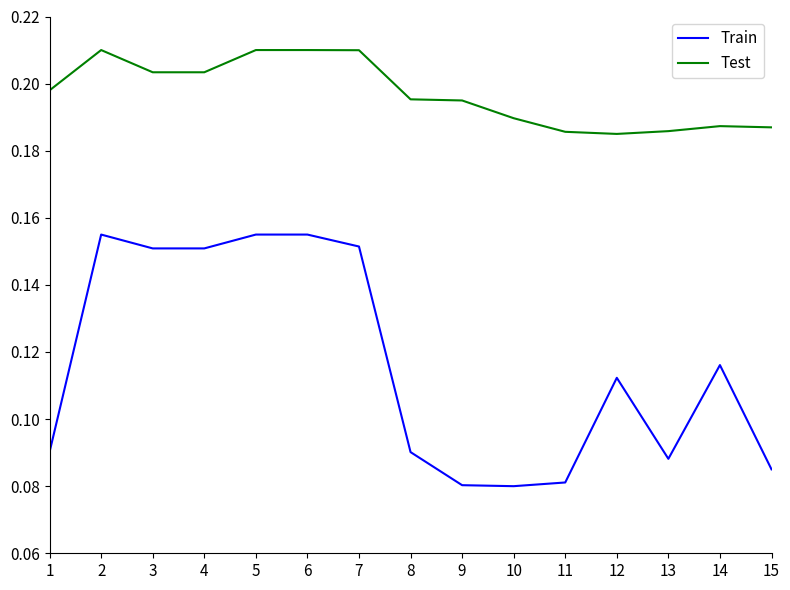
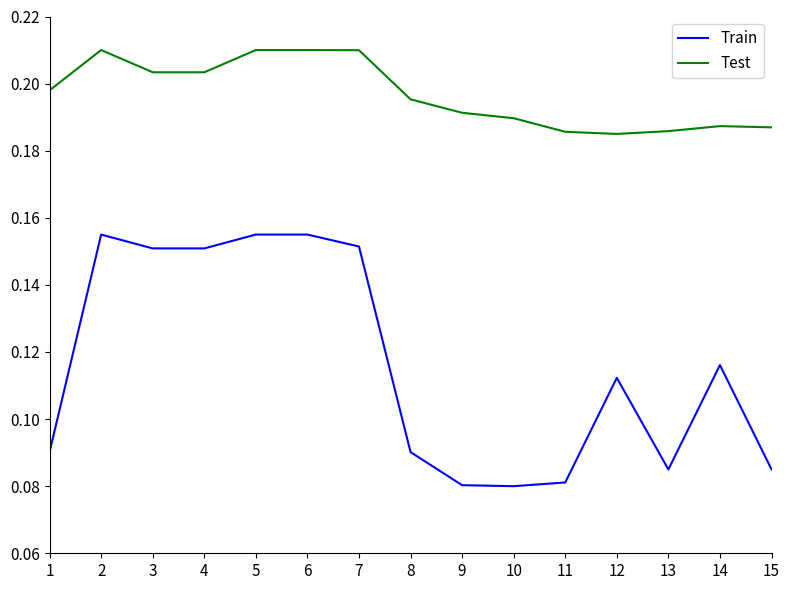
  {
    "Train": {
      "1": 0.090,
      "2": 0.155,
      "3": 0.151,
      "4": 0.151,
      "5": 0.155,
      "6": 0.155,
      "7": 0.151,
      "8": 0.090,
      "9": 0.080,
      "10": 0.080,
      "11": 0.081,
      "12": 0.112,
-     "13": 0.088,
+     "13": 0.085,
      "14": 0.116,
      "15": 0.085
    },
    "Test": {
      "1": 0.198,
      "2": 0.210,
      "3": 0.203,
      "4": 0.203,
      "5": 0.210,
      "6": 0.210,
      "7": 0.210,
      "8": 0.195,
-     "9": 0.195,
+     "9": 0.191,
      "10": 0.190,
      "11": 0.186,
      "12": 0.185,
      "13": 0.186,
      "14": 0.187,
      "15": 0.187
    }
  }
